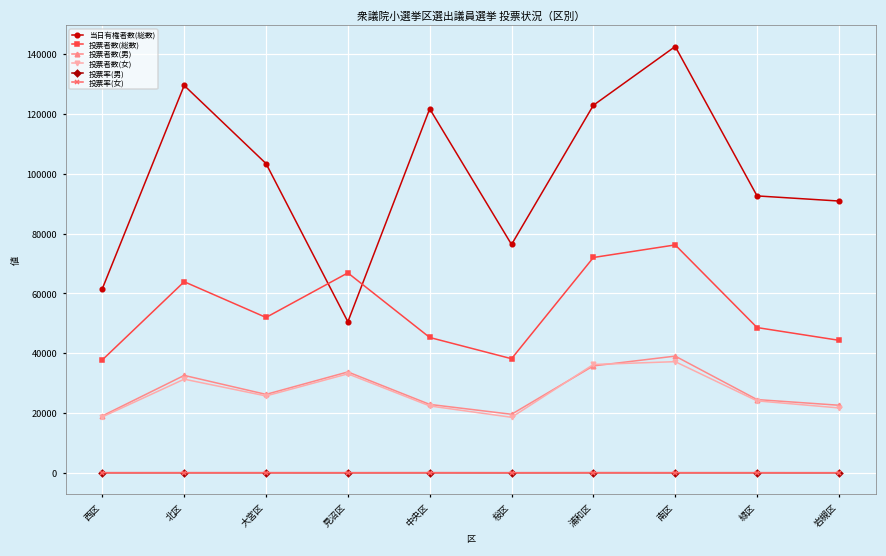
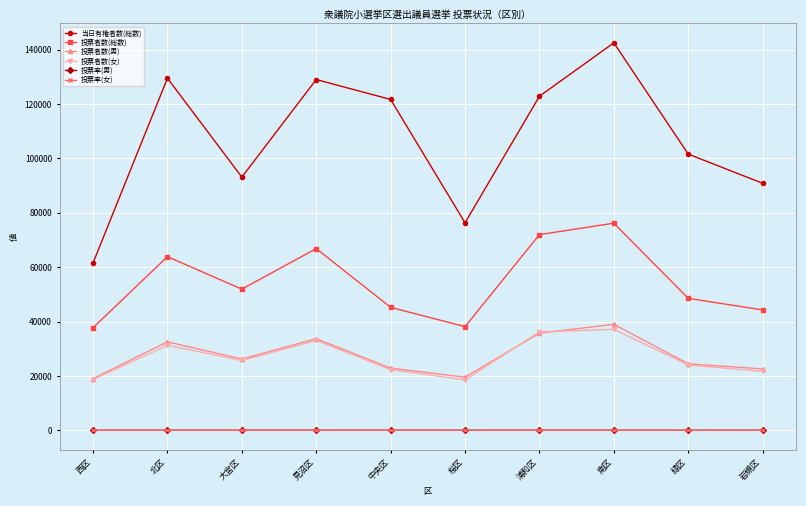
  {
    "当日有権者数(総数)": {
      "西区": 62000,
      "北区": 130000,
-     "大宮区": 103000,
-     "見沼区": 51000,
+     "大宮区": 93000,
+     "見沼区": 129000,
      "中央区": 122000,
      "桜区": 76000,
      "浦和区": 123000,
      "南区": 143000,
-     "緑区": 93000,
+     "緑区": 102000,
      "岩槻区": 91000
    }
  }
